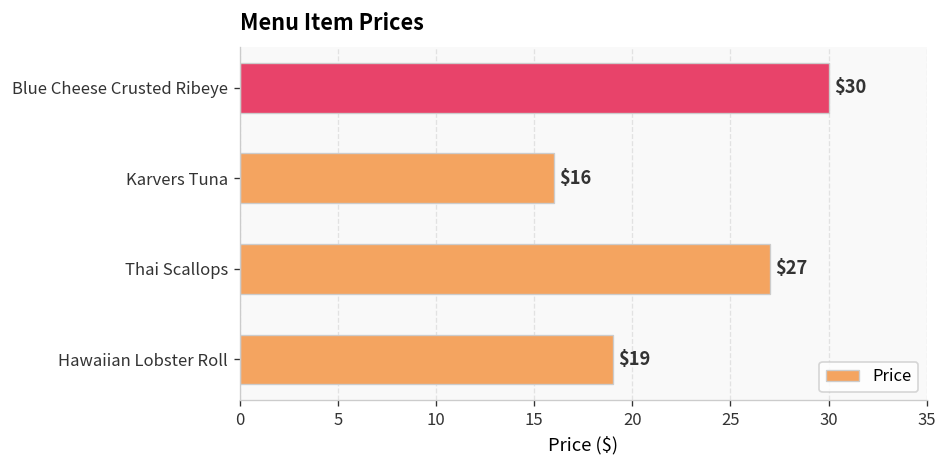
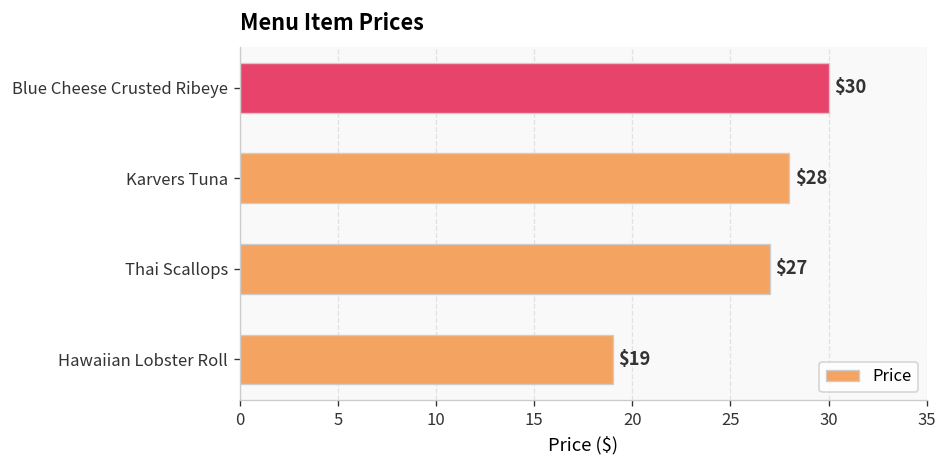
  {
    "Blue Cheese Crusted Ribeye": "$30",
-   "Karvers Tuna": "$16",
+   "Karvers Tuna": "$28",
    "Thai Scallops": "$27",
    "Hawaiian Lobster Roll": "$19"
  }
